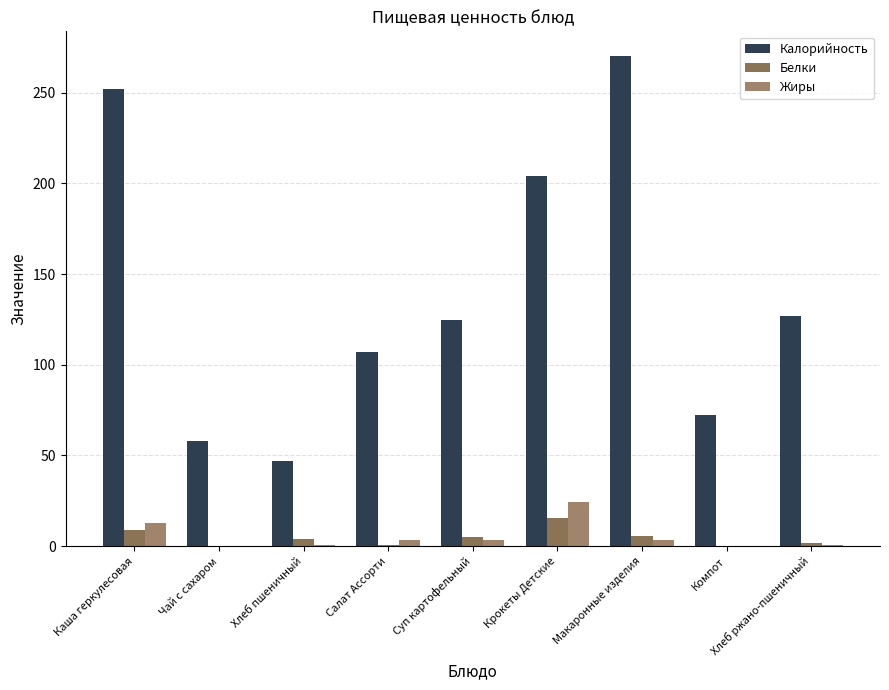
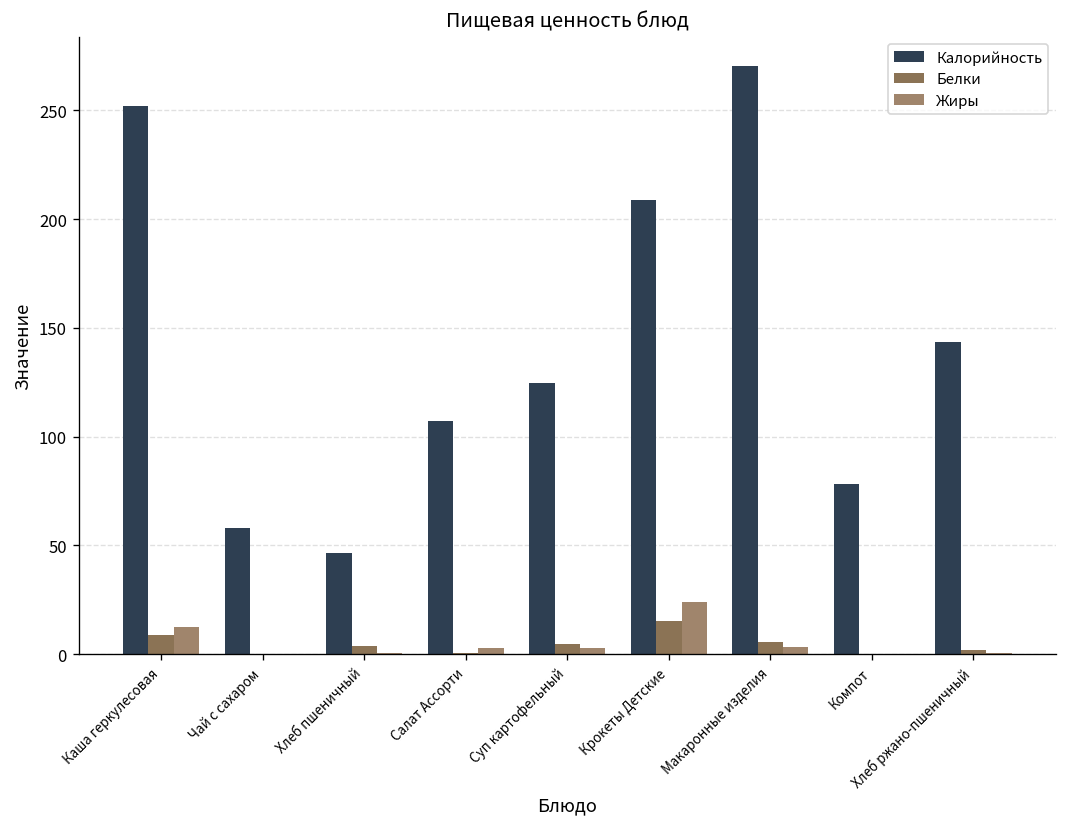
  {
    "Калорийность": {
      "Каша геркулесовая": 252,
      "Чай с сахаром": 58,
      "Хлеб пшеничный": 47,
      "Салат Ассорти": 107,
      "Суп картофельный": 125,
-     "Крокеты Детские": 204,
+     "Крокеты Детские": 209,
      "Макаронные изделия": 270,
-     "Компот": 72,
-     "Хлеб ржано-пшеничный": 127
+     "Компот": 78,
+     "Хлеб ржано-пшеничный": 143
    }
  }
